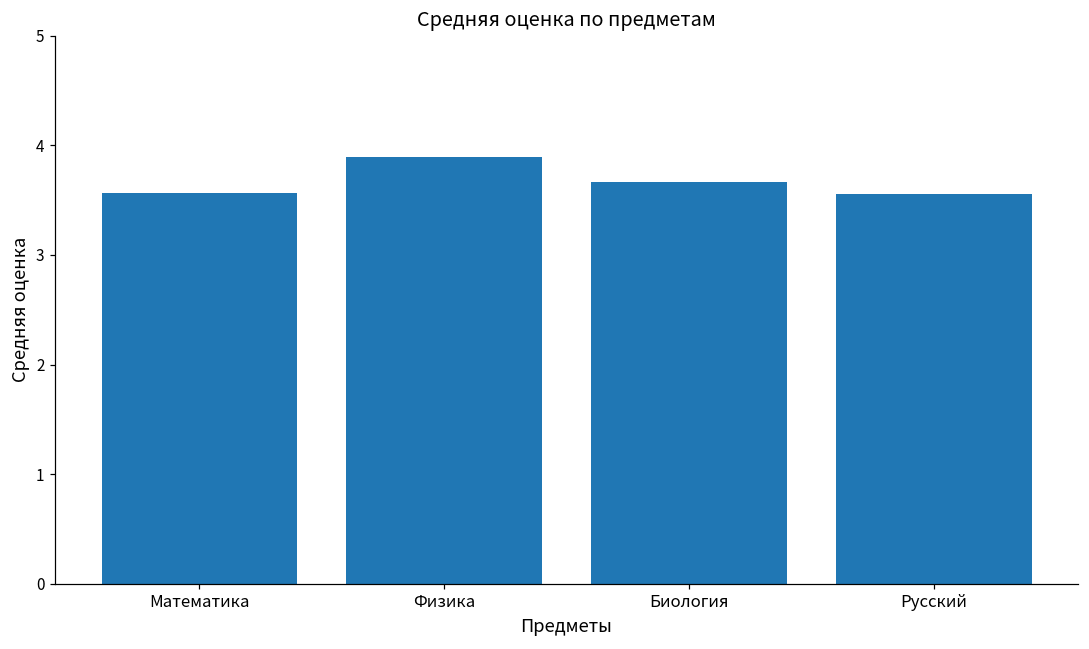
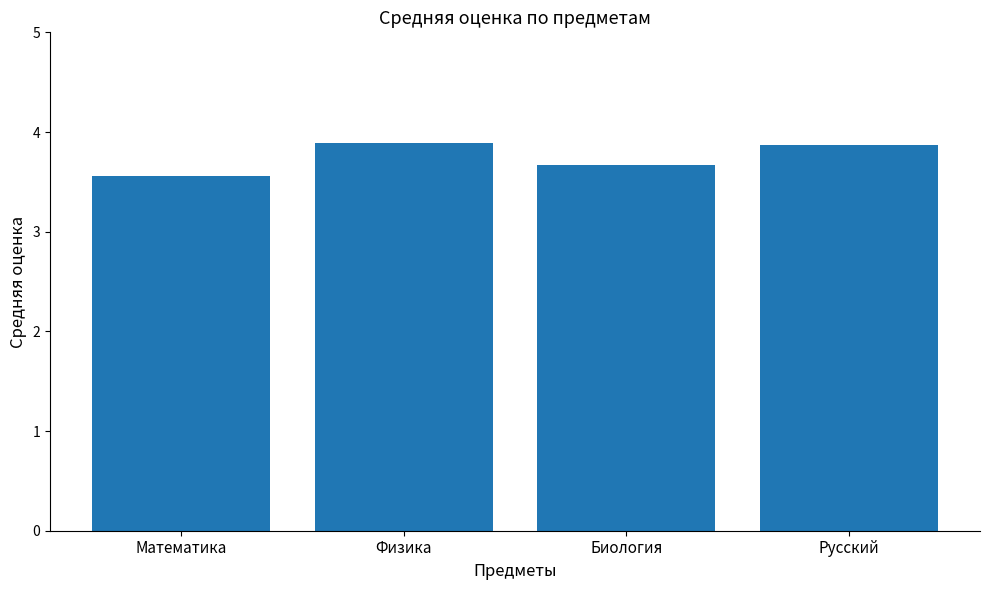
  {
    "Математика": 3.6,
    "Физика": 3.9,
    "Биология": 3.7,
-   "Русский": 3.6
+   "Русский": 3.9
  }
